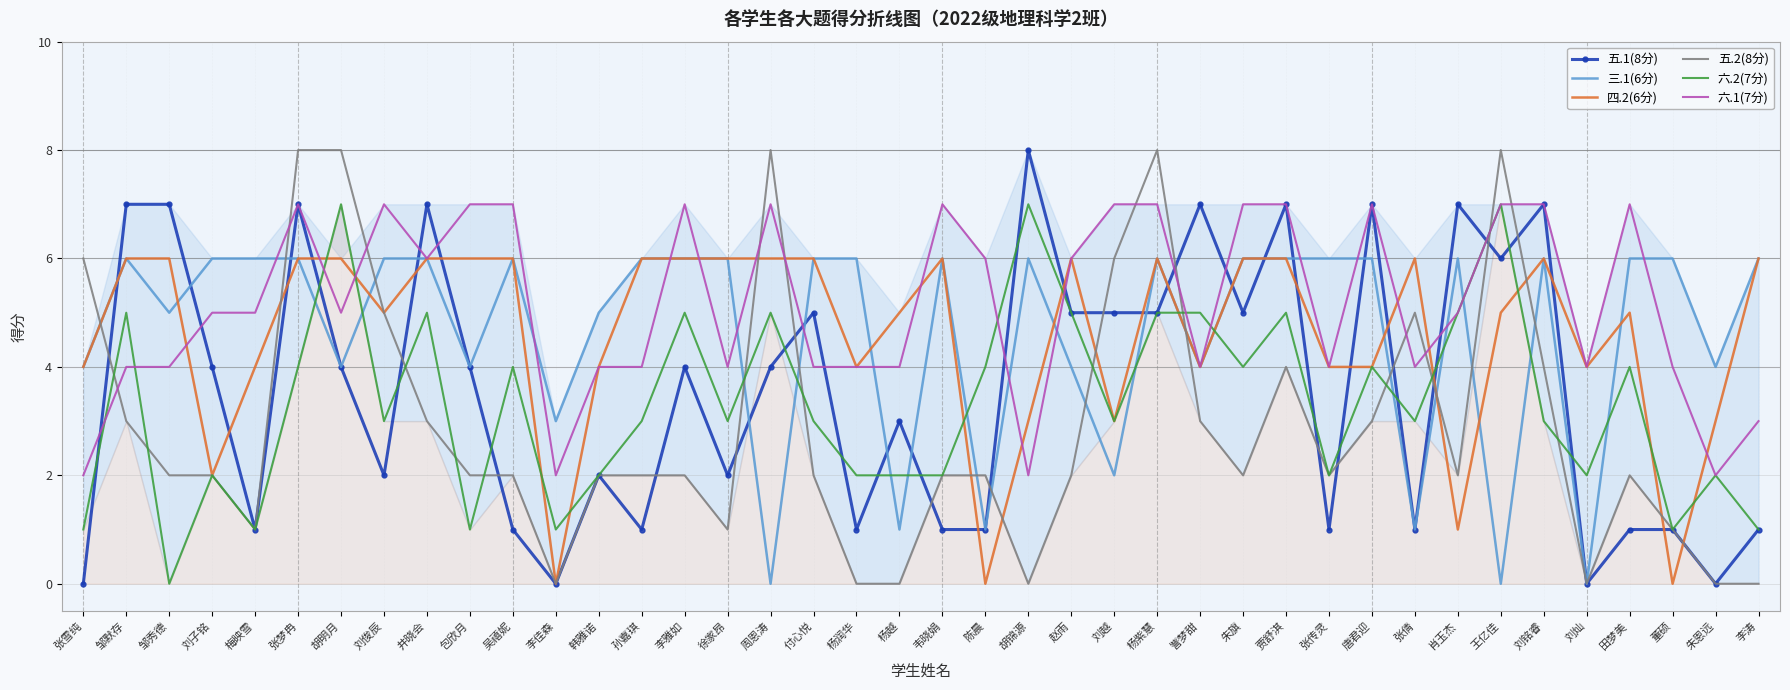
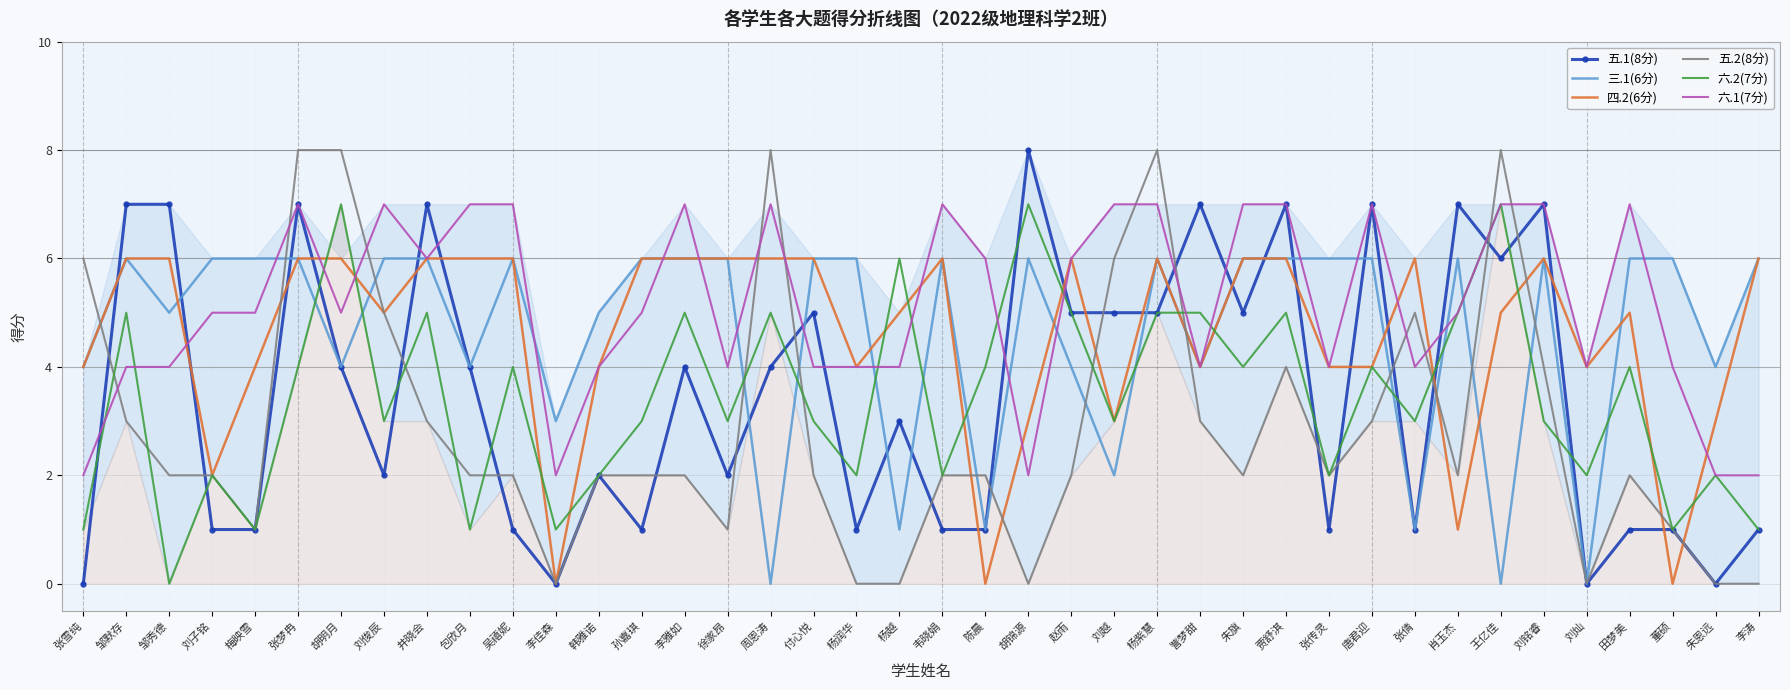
  {
    "五.1(8分)": {
      "张雪纯": 0,
-     "刘子铭": 4,
+     "刘子铭": 1,
      "刘俊辰": 2,
      "吴禧妮": 1,
      "孙嘉琪": 1,
      "李雅如": 4,
      "徐家昂": 2,
      "周恩涛": 4,
      "付心悦": 5,
      "杨润华": 1,
      "杨越": 3,
      "韦晓娟": 1,
      "刘越": 5,
      "朱旗": 5,
      "张传灵": 1,
      "王亿佳": 6,
      "田梦美": 1
    },
    "五.2(8分)": {
      "张雪纯": 6,
      "邹秀德": 2,
      "张梦冉": 8,
      "胡明月": 8,
      "包欣月": 2,
      "周恩涛": 8,
      "刘越": 6,
      "杨紫慧": 8,
      "张倩": 5,
      "王亿佳": 8,
      "刘铭睿": 4
    },
    "六.2(7分)": {
      "邹默存": 5,
      "井晓会": 5,
      "吴禧妮": 4,
      "李佳森": 1,
      "孙嘉琪": 3,
      "李雅如": 5,
      "徐家昂": 3,
      "付心悦": 3,
      "杨润华": 2,
-     "杨越": 2,
+     "杨越": 6,
      "陈晨": 4,
      "胡锦源": 7,
      "訾梦甜": 5,
      "朱旗": 4,
      "贾舒淇": 5,
      "刘灿": 2,
      "田梦美": 4
    },
    "六.1(7分)": {
      "张雪纯": 2,
      "邹默存": 4,
      "邹秀德": 4,
      "刘子铭": 5,
      "梅映雪": 5,
      "胡明月": 5,
      "李佳森": 2,
-     "孙嘉琪": 4,
+     "孙嘉琪": 5,
      "徐家昂": 4,
      "付心悦": 4,
      "杨越": 4,
      "胡锦源": 2,
      "张倩": 4,
      "董硕": 4,
-     "李涛": 3
+     "李涛": 2
    }
  }
